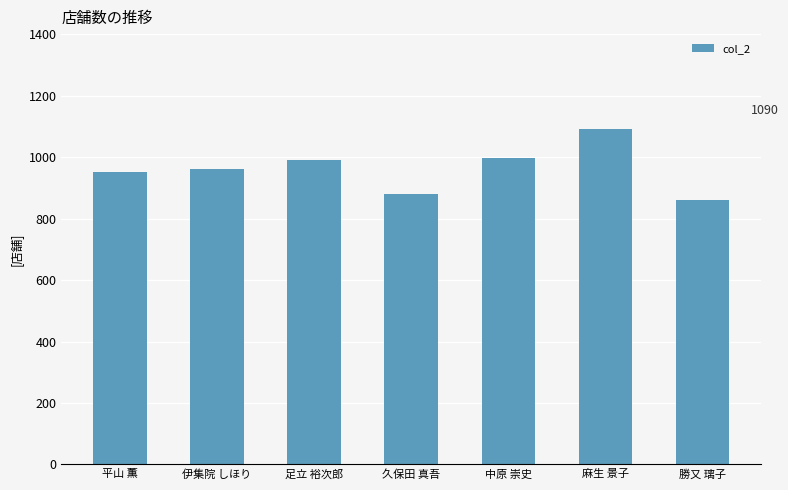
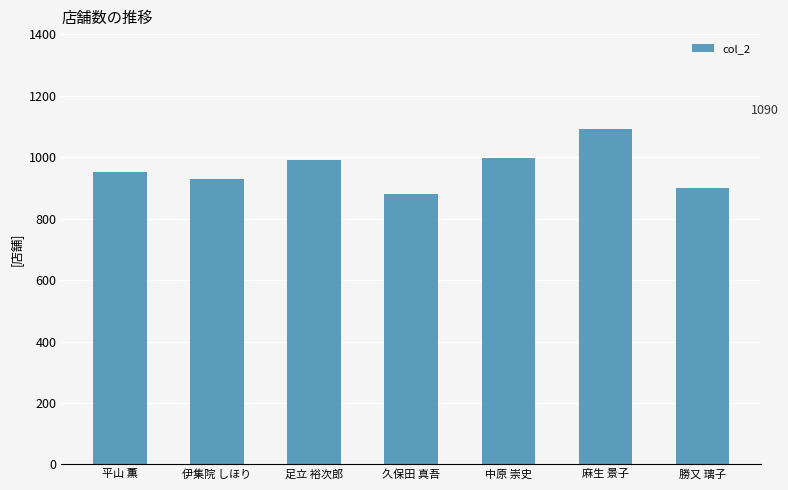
  {
    "平山 薫": 950,
-   "伊集院 しほり": 960,
+   "伊集院 しほり": 930,
    "足立 裕次郎": 990,
    "久保田 真吾": 880,
    "中原 崇史": 1000,
    "麻生 景子": 1090,
-   "勝又 璃子": 860
+   "勝又 璃子": 900
  }
